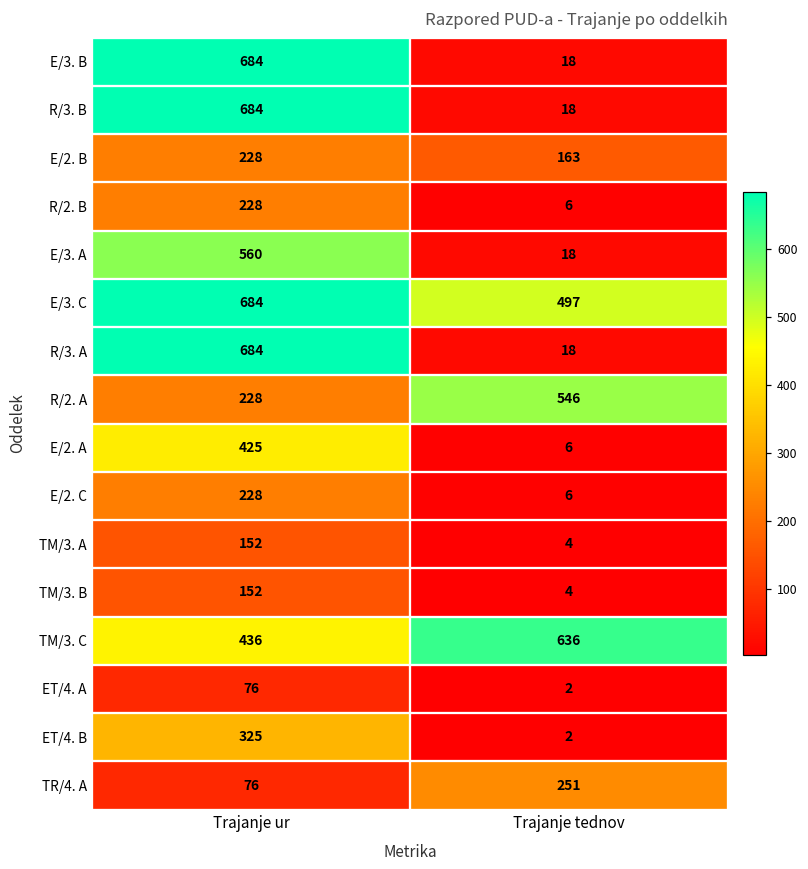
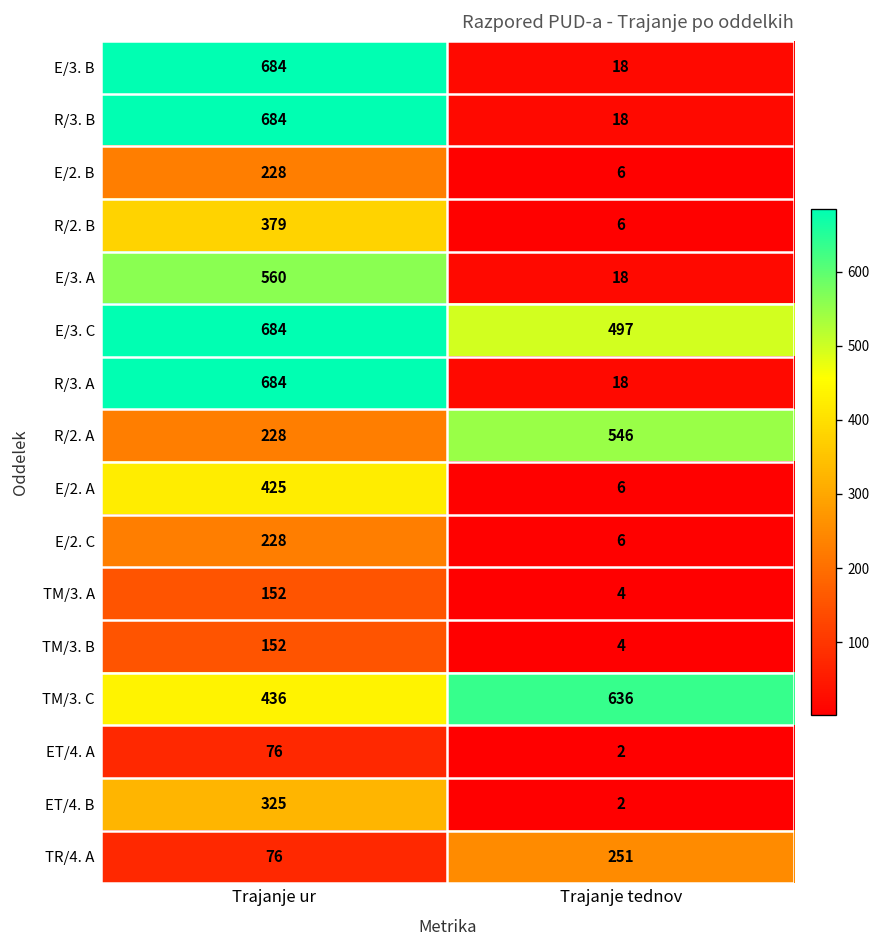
  {
    "E/3. B": {
      "Trajanje ur": 684,
      "Trajanje tednov": 18
    },
    "R/3. B": {
      "Trajanje ur": 684,
      "Trajanje tednov": 18
    },
    "E/2. B": {
      "Trajanje ur": 228,
-     "Trajanje tednov": 163
+     "Trajanje tednov": 6
    },
    "R/2. B": {
-     "Trajanje ur": 228,
+     "Trajanje ur": 379,
      "Trajanje tednov": 6
    },
    "E/3. A": {
      "Trajanje ur": 560,
      "Trajanje tednov": 18
    },
    "E/3. C": {
      "Trajanje ur": 684,
      "Trajanje tednov": 497
    },
    "R/3. A": {
      "Trajanje ur": 684,
      "Trajanje tednov": 18
    },
    "R/2. A": {
      "Trajanje ur": 228,
      "Trajanje tednov": 546
    },
    "E/2. A": {
      "Trajanje ur": 425,
      "Trajanje tednov": 6
    },
    "E/2. C": {
      "Trajanje ur": 228,
      "Trajanje tednov": 6
    },
    "TM/3. A": {
      "Trajanje ur": 152,
      "Trajanje tednov": 4
    },
    "TM/3. B": {
      "Trajanje ur": 152,
      "Trajanje tednov": 4
    },
    "TM/3. C": {
      "Trajanje ur": 436,
      "Trajanje tednov": 636
    },
    "ET/4. A": {
      "Trajanje ur": 76,
      "Trajanje tednov": 2
    },
    "ET/4. B": {
      "Trajanje ur": 325,
      "Trajanje tednov": 2
    },
    "TR/4. A": {
      "Trajanje ur": 76,
      "Trajanje tednov": 251
    }
  }
